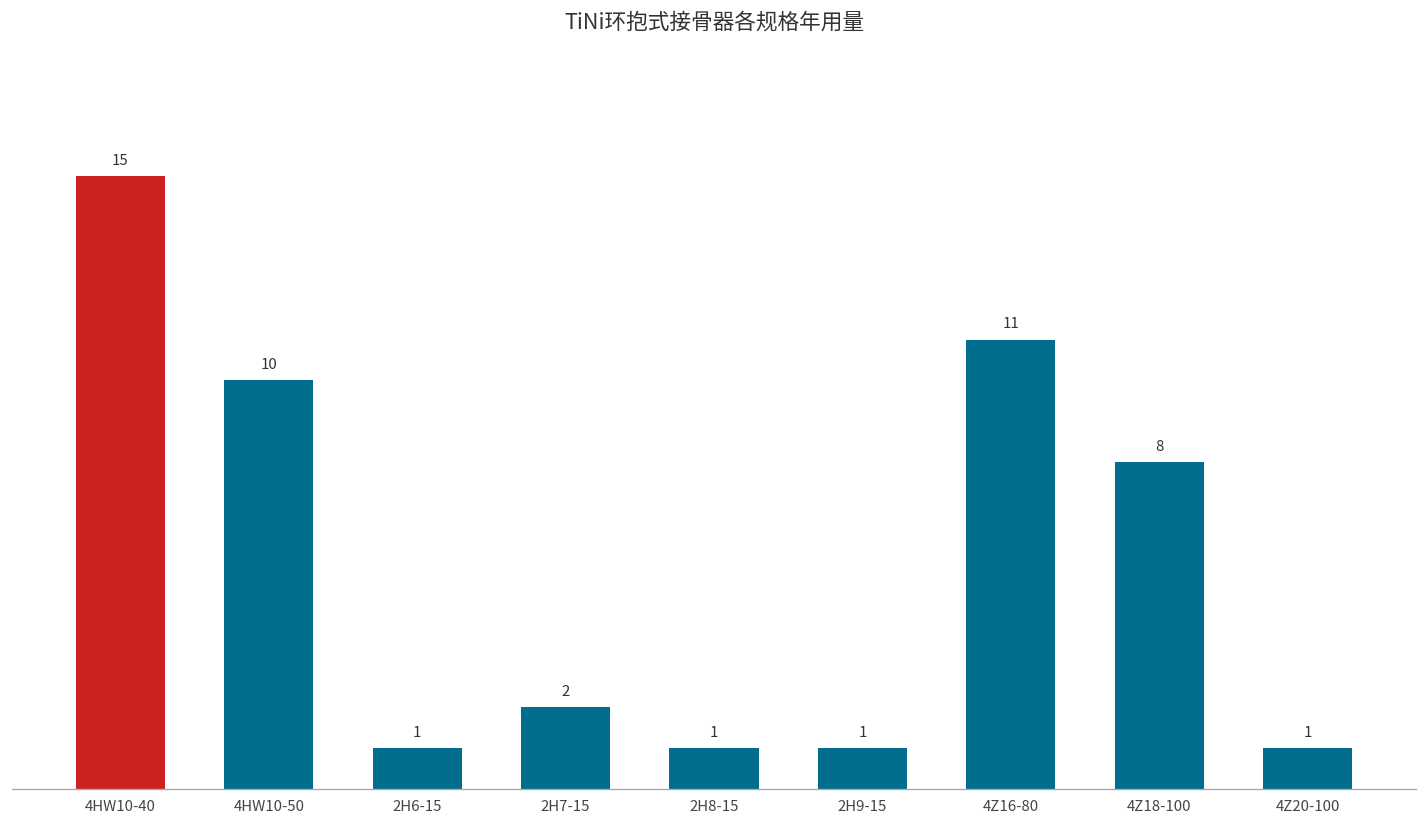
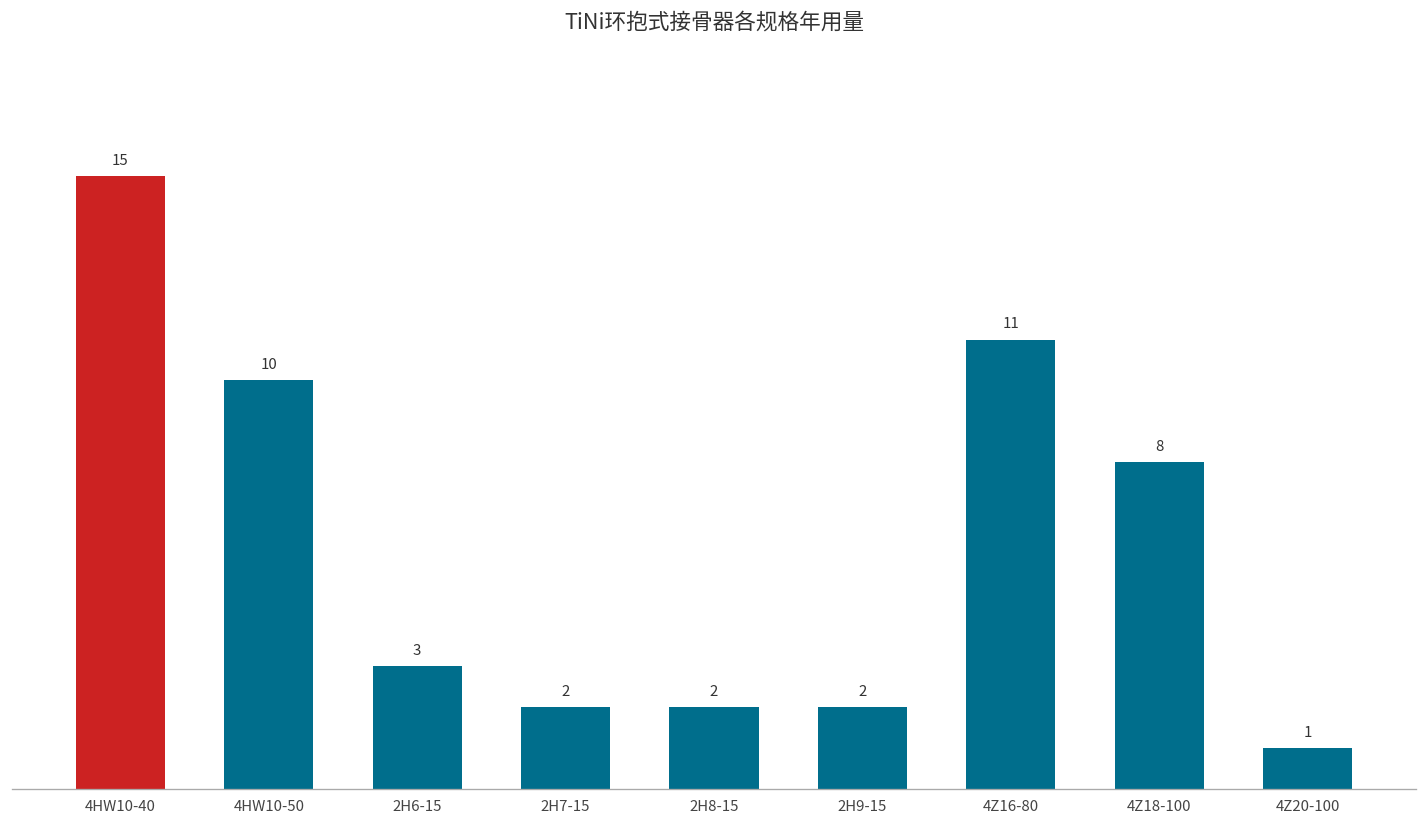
  {
    "4HW10-40": 15,
    "4HW10-50": 10,
-   "2H6-15": 1,
+   "2H6-15": 3,
    "2H7-15": 2,
-   "2H8-15": 1,
-   "2H9-15": 1,
+   "2H8-15": 2,
+   "2H9-15": 2,
    "4Z16-80": 11,
    "4Z18-100": 8,
    "4Z20-100": 1
  }
